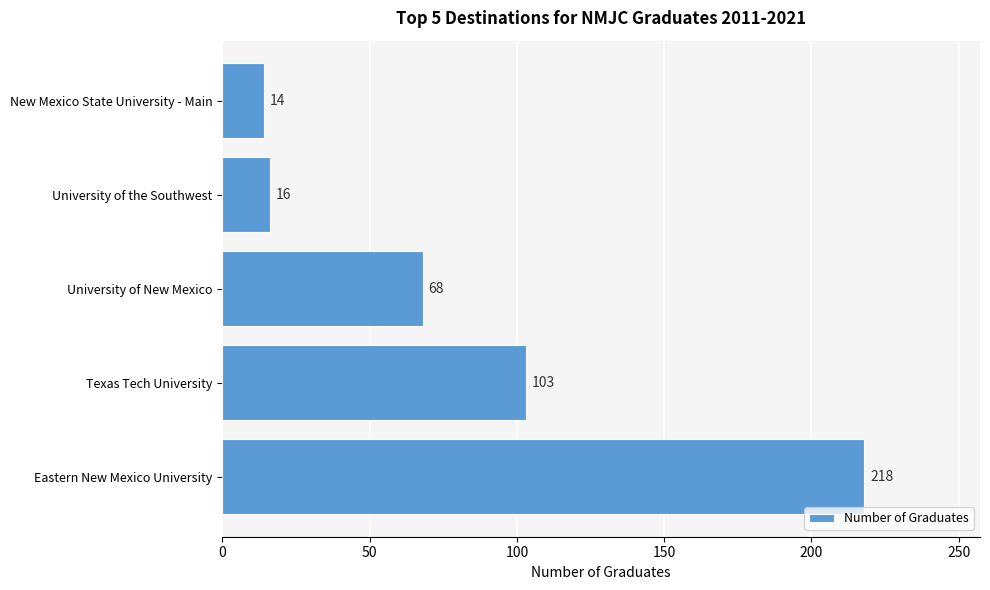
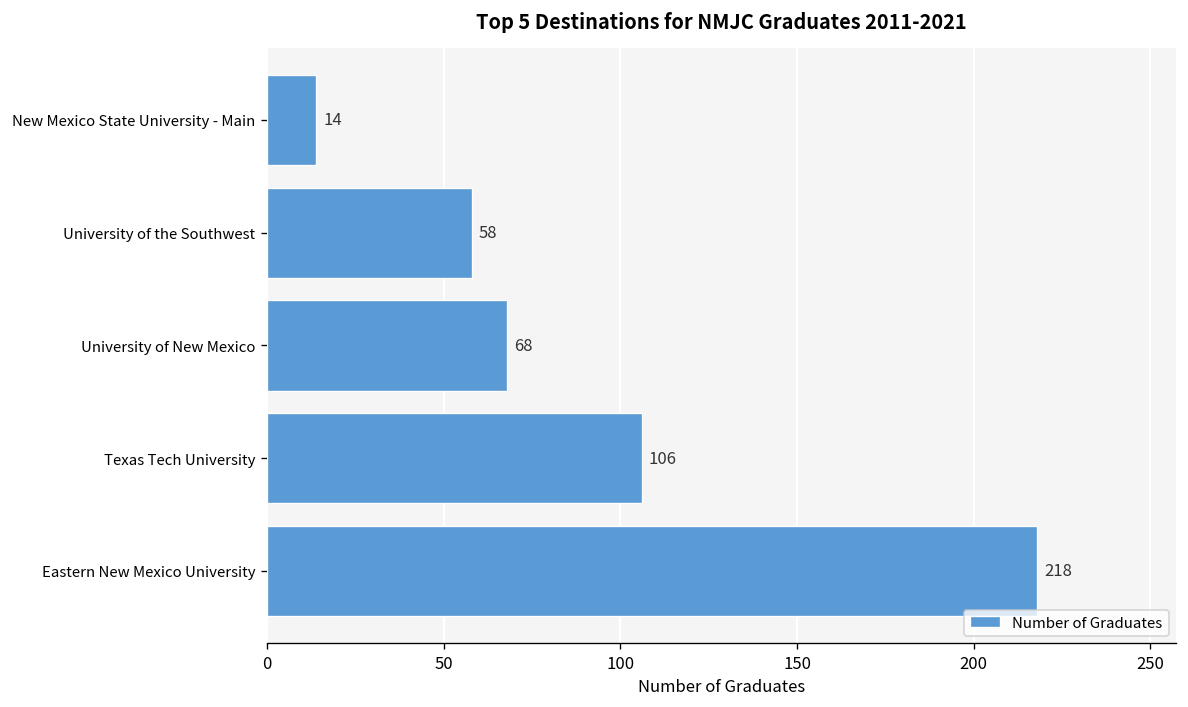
  {
    "New Mexico State University - Main": 14,
-   "University of the Southwest": 16,
+   "University of the Southwest": 58,
    "University of New Mexico": 68,
-   "Texas Tech University": 103,
+   "Texas Tech University": 106,
    "Eastern New Mexico University": 218
  }
